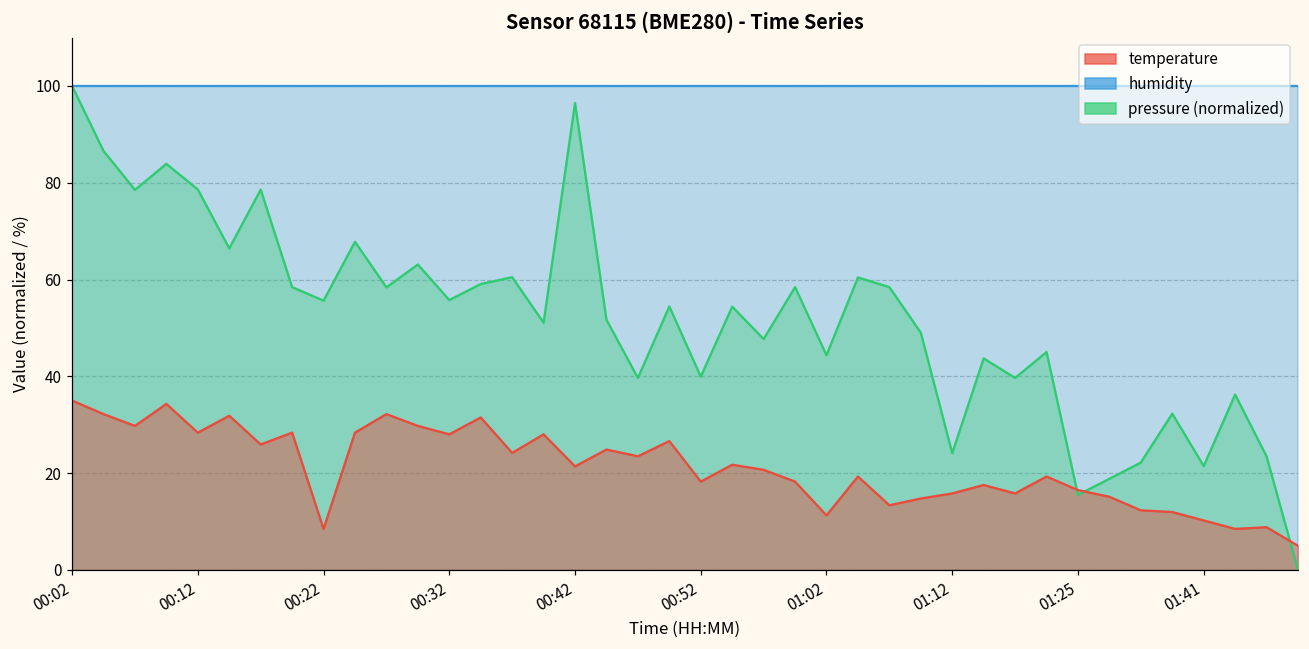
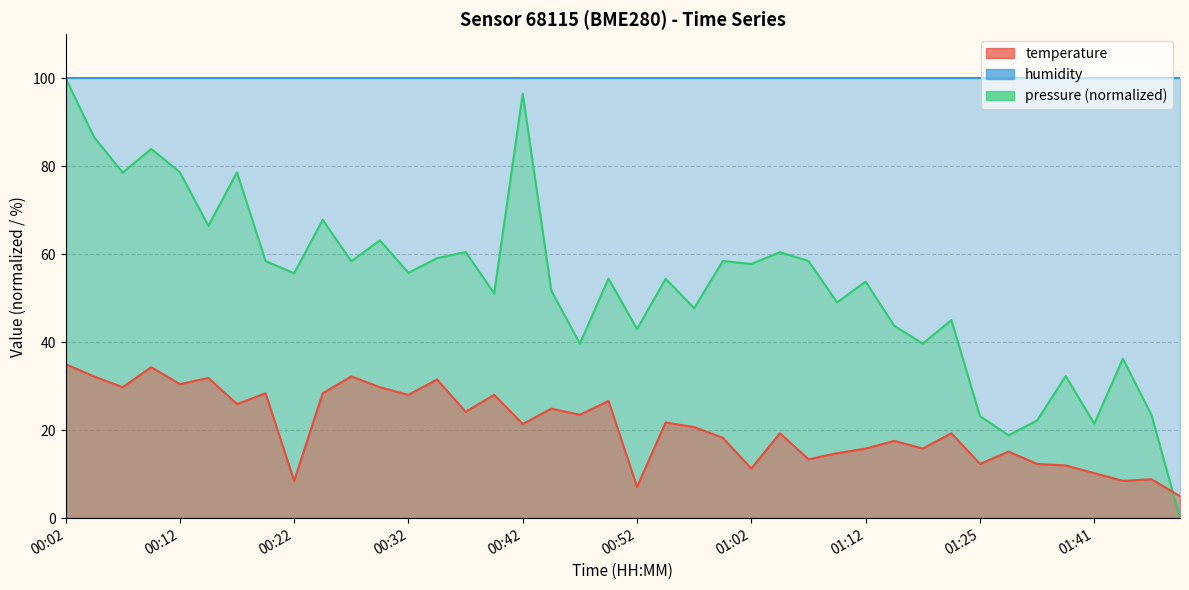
  {
    "humidity": {
      "00:12": 100,
      "00:22": 100,
      "00:32": 100,
      "00:42": 100,
      "00:52": 100,
      "01:02": 100,
      "01:12": 100,
      "01:25": 100
    },
    "pressure (normalized)": {
      "00:12": 79,
      "00:22": 56,
      "00:32": 56,
      "00:42": 96,
-     "00:52": 40,
-     "01:02": 44,
-     "01:12": 24,
-     "01:25": 16,
+     "00:52": 43,
+     "01:02": 58,
+     "01:12": 54,
+     "01:25": 23,
      "01:41": 21
    },
    "temperature": {
      "00:02": 35,
-     "00:12": 28,
+     "00:12": 30,
      "00:22": 8,
      "00:32": 28,
      "00:42": 21,
-     "00:52": 18,
+     "00:52": 7,
      "01:02": 11,
      "01:12": 16,
-     "01:25": 17,
+     "01:25": 12,
      "01:41": 10
    }
  }
